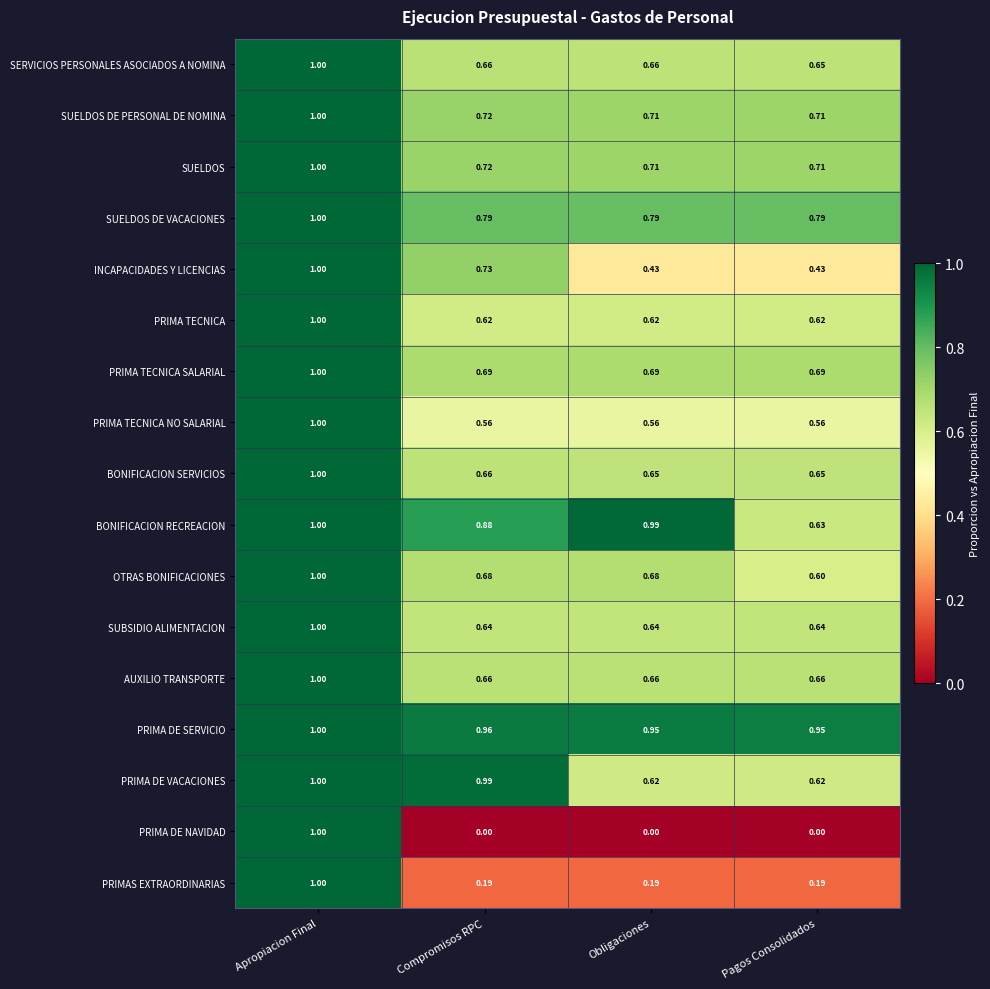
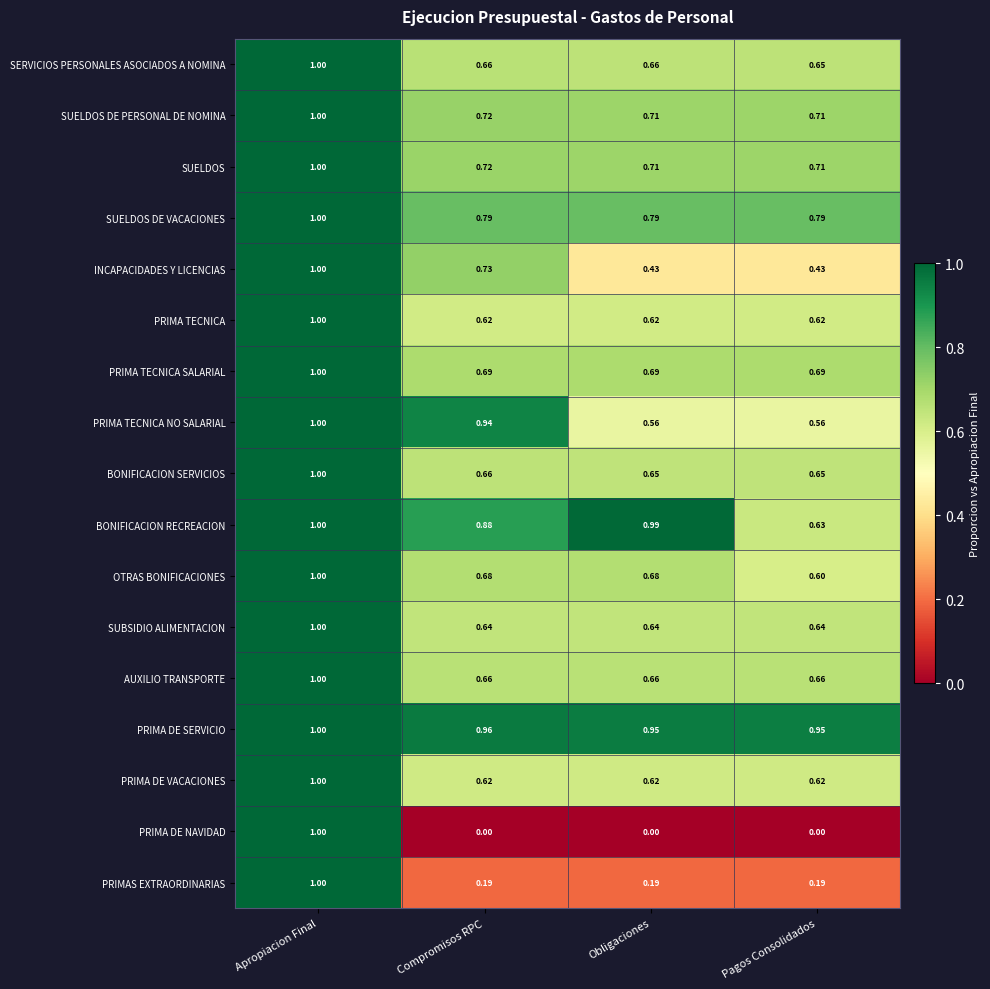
  {
    "SERVICIOS PERSONALES ASOCIADOS A NOMINA": {
      "Apropiacion Final": 1.00,
      "Compromisos RPC": 0.66,
      "Obligaciones": 0.66,
      "Pagos Consolidados": 0.65
    },
    "SUELDOS DE PERSONAL DE NOMINA": {
      "Apropiacion Final": 1.00,
      "Compromisos RPC": 0.72,
      "Obligaciones": 0.71,
      "Pagos Consolidados": 0.71
    },
    "SUELDOS": {
      "Apropiacion Final": 1.00,
      "Compromisos RPC": 0.72,
      "Obligaciones": 0.71,
      "Pagos Consolidados": 0.71
    },
    "SUELDOS DE VACACIONES": {
      "Apropiacion Final": 1.00,
      "Compromisos RPC": 0.79,
      "Obligaciones": 0.79,
      "Pagos Consolidados": 0.79
    },
    "INCAPACIDADES Y LICENCIAS": {
      "Apropiacion Final": 1.00,
      "Compromisos RPC": 0.73,
      "Obligaciones": 0.43,
      "Pagos Consolidados": 0.43
    },
    "PRIMA TECNICA": {
      "Apropiacion Final": 1.00,
      "Compromisos RPC": 0.62,
      "Obligaciones": 0.62,
      "Pagos Consolidados": 0.62
    },
    "PRIMA TECNICA SALARIAL": {
      "Apropiacion Final": 1.00,
      "Compromisos RPC": 0.69,
      "Obligaciones": 0.69,
      "Pagos Consolidados": 0.69
    },
    "PRIMA TECNICA NO SALARIAL": {
      "Apropiacion Final": 1.00,
-     "Compromisos RPC": 0.56,
+     "Compromisos RPC": 0.94,
      "Obligaciones": 0.56,
      "Pagos Consolidados": 0.56
    },
    "BONIFICACION SERVICIOS": {
      "Apropiacion Final": 1.00,
      "Compromisos RPC": 0.66,
      "Obligaciones": 0.65,
      "Pagos Consolidados": 0.65
    },
    "BONIFICACION RECREACION": {
      "Apropiacion Final": 1.00,
      "Compromisos RPC": 0.88,
      "Obligaciones": 0.99,
      "Pagos Consolidados": 0.63
    },
    "OTRAS BONIFICACIONES": {
      "Apropiacion Final": 1.00,
      "Compromisos RPC": 0.68,
      "Obligaciones": 0.68,
      "Pagos Consolidados": 0.60
    },
    "SUBSIDIO ALIMENTACION": {
      "Apropiacion Final": 1.00,
      "Compromisos RPC": 0.64,
      "Obligaciones": 0.64,
      "Pagos Consolidados": 0.64
    },
    "AUXILIO TRANSPORTE": {
      "Apropiacion Final": 1.00,
      "Compromisos RPC": 0.66,
      "Obligaciones": 0.66,
      "Pagos Consolidados": 0.66
    },
    "PRIMA DE SERVICIO": {
      "Apropiacion Final": 1.00,
      "Compromisos RPC": 0.96,
      "Obligaciones": 0.95,
      "Pagos Consolidados": 0.95
    },
    "PRIMA DE VACACIONES": {
      "Apropiacion Final": 1.00,
-     "Compromisos RPC": 0.99,
+     "Compromisos RPC": 0.62,
      "Obligaciones": 0.62,
      "Pagos Consolidados": 0.62
    },
    "PRIMA DE NAVIDAD": {
      "Apropiacion Final": 1.00,
      "Compromisos RPC": 0.00,
      "Obligaciones": 0.00,
      "Pagos Consolidados": 0.00
    },
    "PRIMAS EXTRAORDINARIAS": {
      "Apropiacion Final": 1.00,
      "Compromisos RPC": 0.19,
      "Obligaciones": 0.19,
      "Pagos Consolidados": 0.19
    }
  }
